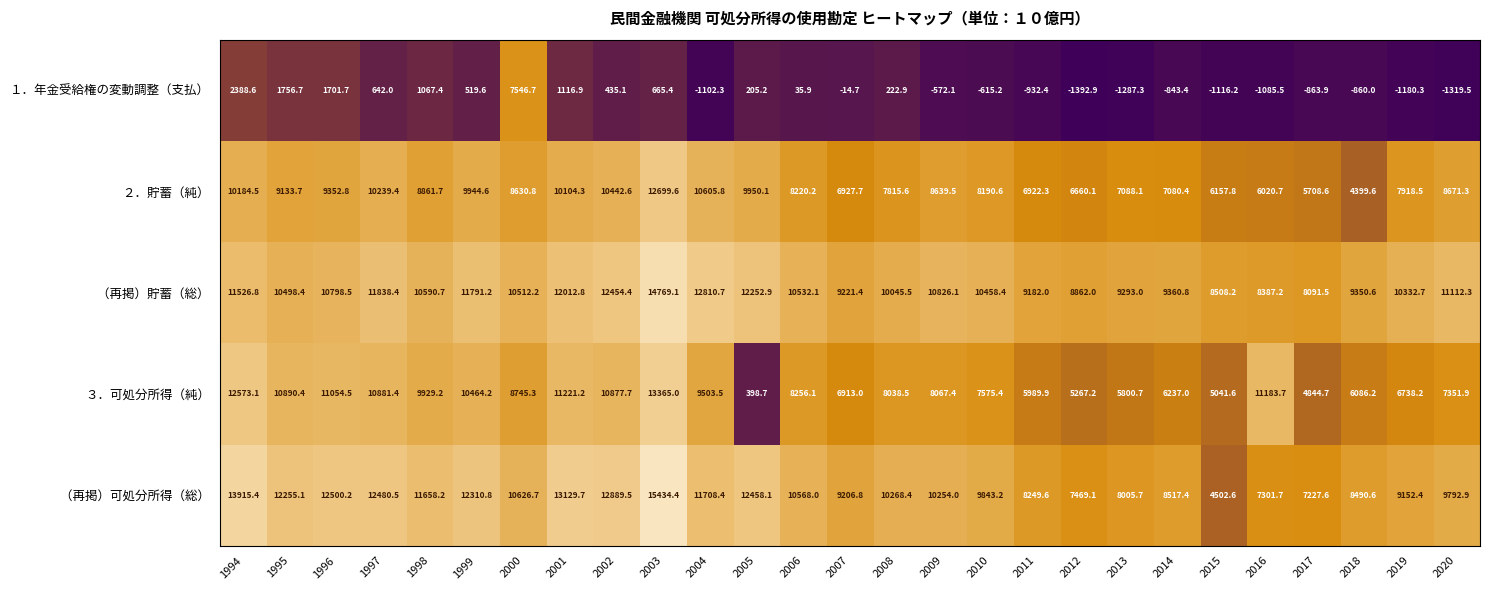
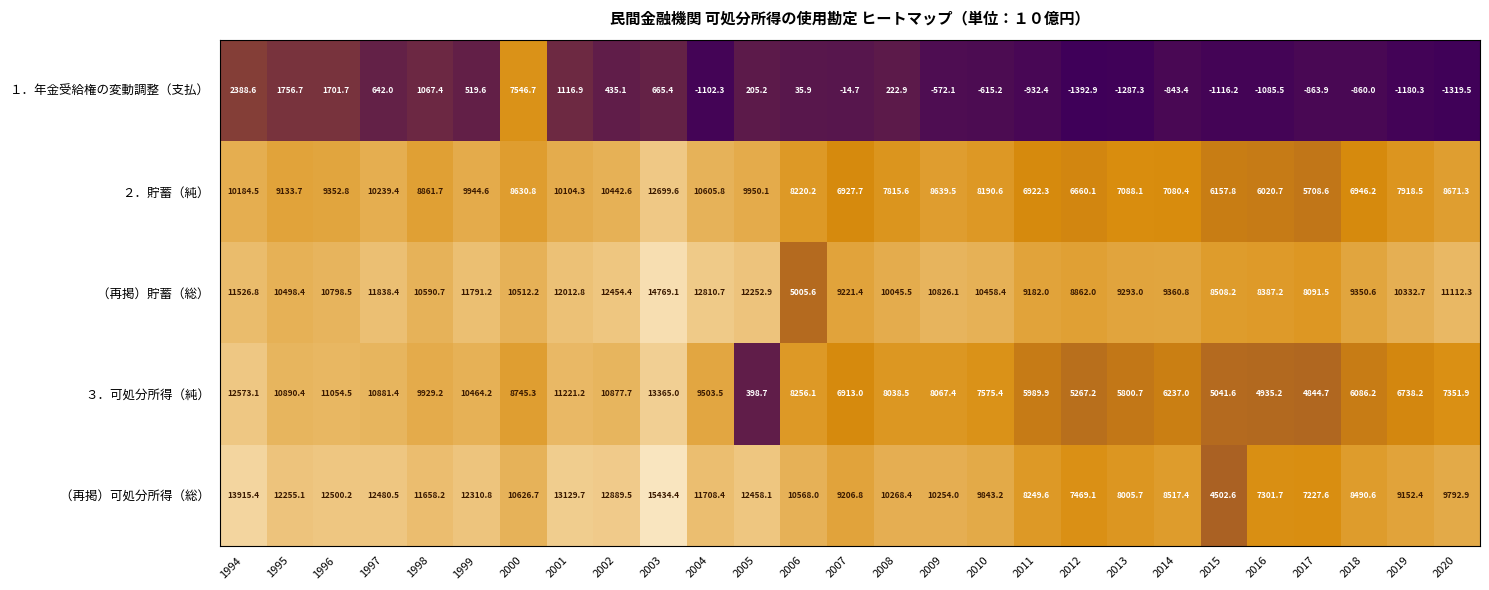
  {
    "１．年金受給権の変動調整（支払）": {
      "1994": 2388.6,
      "1995": 1756.7,
      "1996": 1701.7,
      "1997": 642.0,
      "1998": 1067.4,
      "1999": 519.6,
      "2000": 7546.7,
      "2001": 1116.9,
      "2002": 435.1,
      "2003": 665.4,
      "2004": -1102.3,
      "2005": 205.2,
      "2006": 35.9,
      "2007": -14.7,
      "2008": 222.9,
      "2009": -572.1,
      "2010": -615.2,
      "2011": -932.4,
      "2012": -1392.9,
      "2013": -1287.3,
      "2014": -843.4,
      "2015": -1116.2,
      "2016": -1085.5,
      "2017": -863.9,
      "2018": -860.0,
      "2019": -1180.3,
      "2020": -1319.5
    },
    "２．貯蓄（純）": {
      "1994": 10184.5,
      "1995": 9133.7,
      "1996": 9352.8,
      "1997": 10239.4,
      "1998": 8861.7,
      "1999": 9944.6,
      "2000": 8630.8,
      "2001": 10104.3,
      "2002": 10442.6,
      "2003": 12699.6,
      "2004": 10605.8,
      "2005": 9950.1,
      "2006": 8220.2,
      "2007": 6927.7,
      "2008": 7815.6,
      "2009": 8639.5,
      "2010": 8190.6,
      "2011": 6922.3,
      "2012": 6660.1,
      "2013": 7088.1,
      "2014": 7080.4,
      "2015": 6157.8,
      "2016": 6020.7,
      "2017": 5708.6,
-     "2018": 4399.6,
+     "2018": 6946.2,
      "2019": 7918.5,
      "2020": 8671.3
    },
    "（再掲）貯蓄（総）": {
      "1994": 11526.8,
      "1995": 10498.4,
      "1996": 10798.5,
      "1997": 11838.4,
      "1998": 10590.7,
      "1999": 11791.2,
      "2000": 10512.2,
      "2001": 12012.8,
      "2002": 12454.4,
      "2003": 14769.1,
      "2004": 12810.7,
      "2005": 12252.9,
-     "2006": 10532.1,
+     "2006": 5005.6,
      "2007": 9221.4,
      "2008": 10045.5,
      "2009": 10826.1,
      "2010": 10458.4,
      "2011": 9182.0,
      "2012": 8862.0,
      "2013": 9293.0,
      "2014": 9360.8,
      "2015": 8508.2,
      "2016": 8387.2,
      "2017": 8091.5,
      "2018": 9350.6,
      "2019": 10332.7,
      "2020": 11112.3
    },
    "３．可処分所得（純）": {
      "1994": 12573.1,
      "1995": 10890.4,
      "1996": 11054.5,
      "1997": 10881.4,
      "1998": 9929.2,
      "1999": 10464.2,
      "2000": 8745.3,
      "2001": 11221.2,
      "2002": 10877.7,
      "2003": 13365.0,
      "2004": 9503.5,
      "2005": 398.7,
      "2006": 8256.1,
      "2007": 6913.0,
      "2008": 8038.5,
      "2009": 8067.4,
      "2010": 7575.4,
      "2011": 5989.9,
      "2012": 5267.2,
      "2013": 5800.7,
      "2014": 6237.0,
      "2015": 5041.6,
-     "2016": 11183.7,
+     "2016": 4935.2,
      "2017": 4844.7,
      "2018": 6086.2,
      "2019": 6738.2,
      "2020": 7351.9
    },
    "（再掲）可処分所得（総）": {
      "1994": 13915.4,
      "1995": 12255.1,
      "1996": 12500.2,
      "1997": 12480.5,
      "1998": 11658.2,
      "1999": 12310.8,
      "2000": 10626.7,
      "2001": 13129.7,
      "2002": 12889.5,
      "2003": 15434.4,
      "2004": 11708.4,
      "2005": 12458.1,
      "2006": 10568.0,
      "2007": 9206.8,
      "2008": 10268.4,
      "2009": 10254.0,
      "2010": 9843.2,
      "2011": 8249.6,
      "2012": 7469.1,
      "2013": 8005.7,
      "2014": 8517.4,
      "2015": 4502.6,
      "2016": 7301.7,
      "2017": 7227.6,
      "2018": 8490.6,
      "2019": 9152.4,
      "2020": 9792.9
    }
  }
